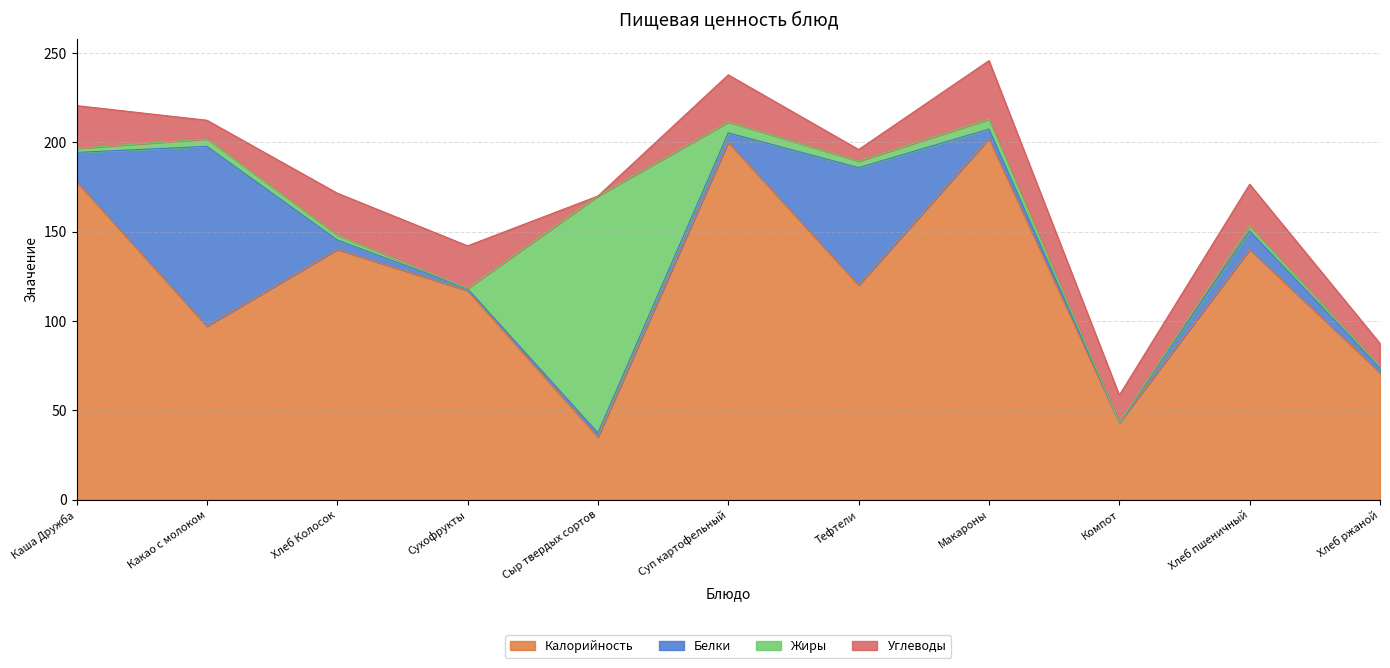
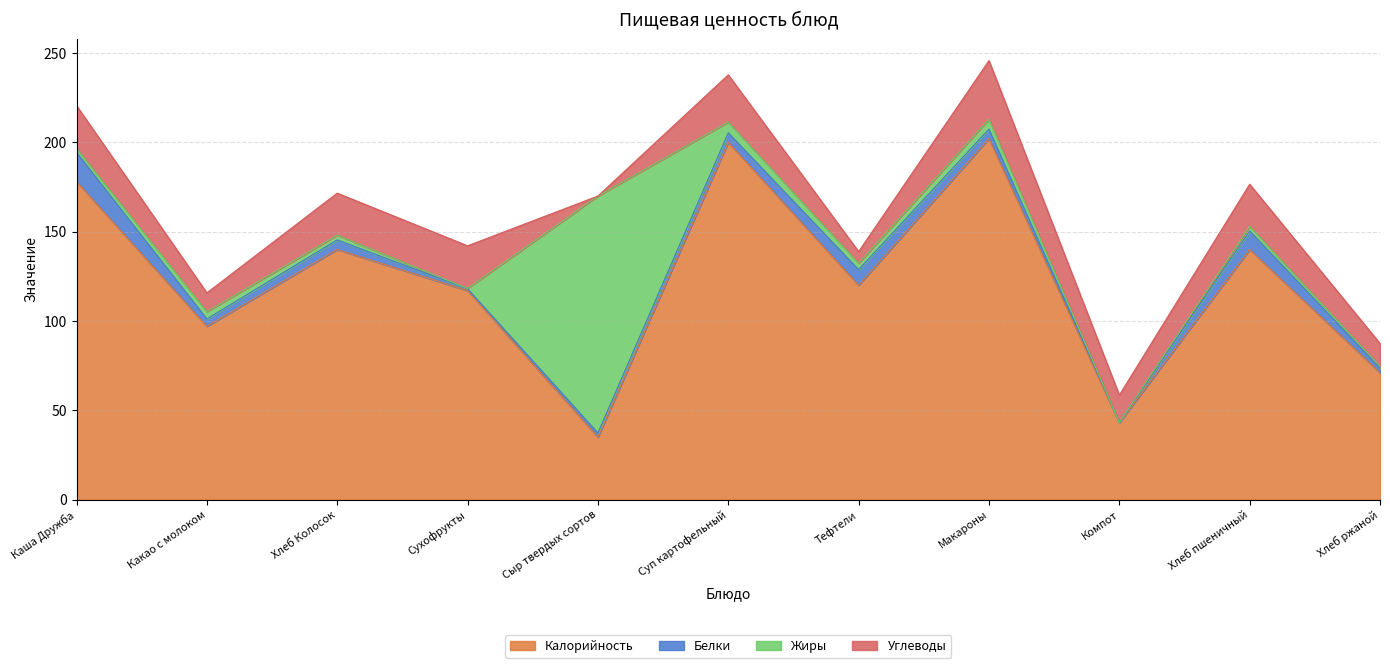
  {
    "Белки": {
      "Каша Дружба": 16,
-     "Какао с молоком": 101,
+     "Какао с молоком": 4,
      "Хлеб Колосок": 5,
      "Сыр твердых сортов": 2,
      "Суп картофельный": 5,
-     "Тефтели": 66,
+     "Тефтели": 9,
      "Макароны": 5,
      "Хлеб пшеничный": 10
    },
    "Жиры": {
      "Каша Дружба": 2,
      "Какао с молоком": 4,
      "Хлеб Колосок": 3,
      "Суп картофельный": 6,
      "Тефтели": 4,
      "Макароны": 6,
      "Хлеб пшеничный": 3
    }
  }
